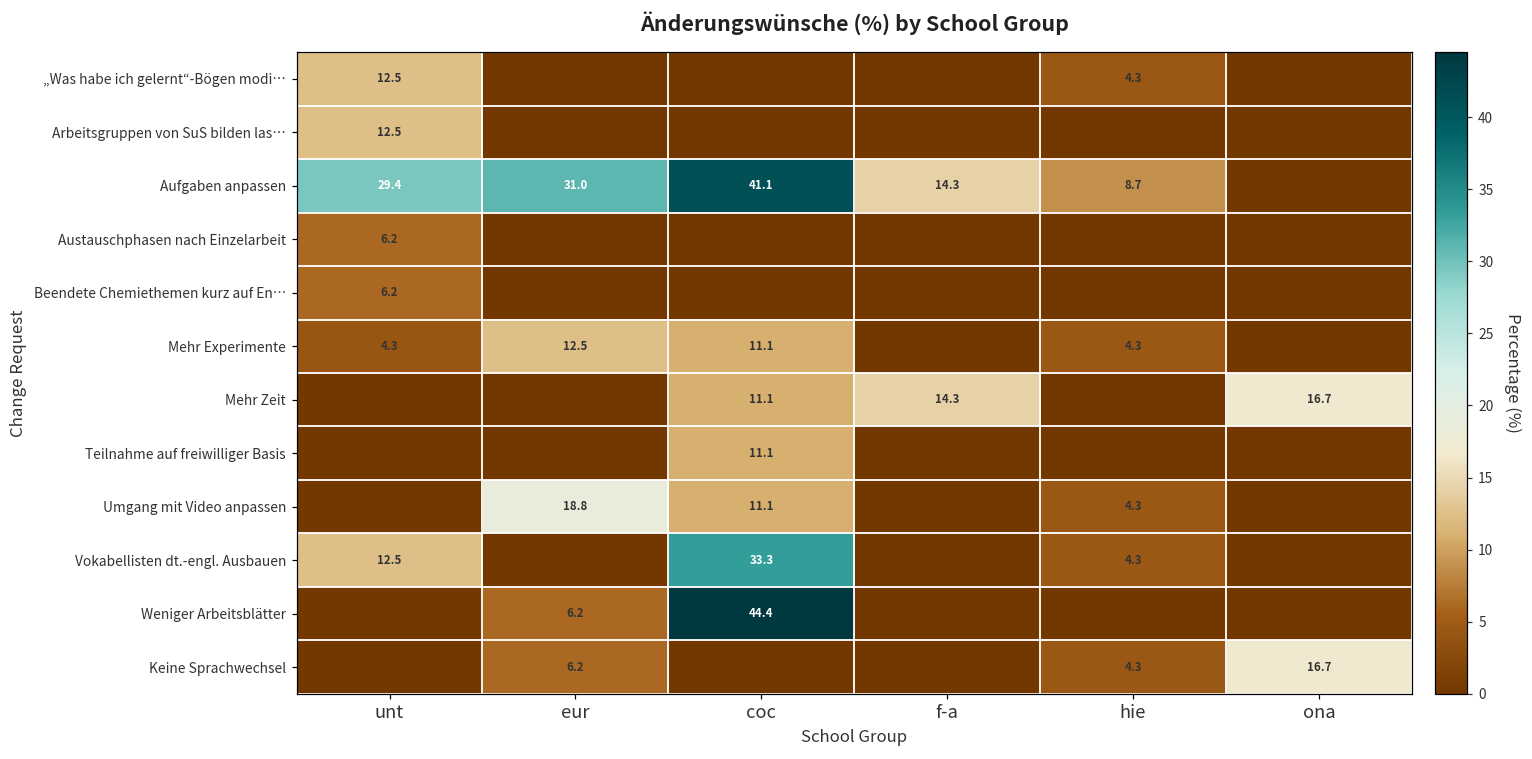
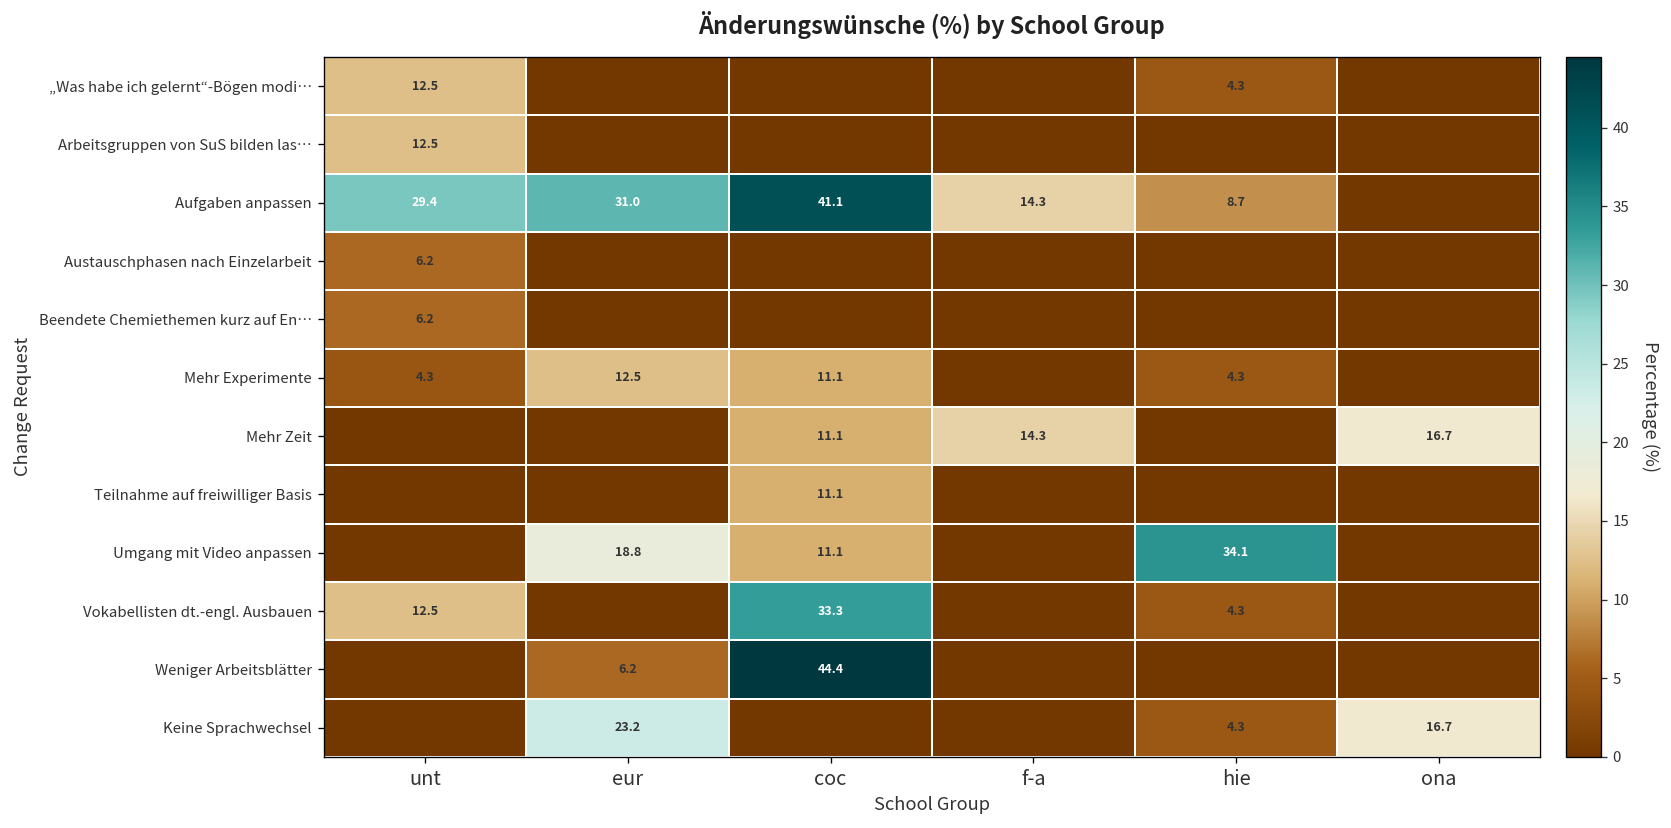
  {
    "„Was habe ich gelernt“-Bögen modi…": {
      "unt": 12.5,
      "hie": 4.3
    },
    "Arbeitsgruppen von SuS bilden las…": {
      "unt": 12.5
    },
    "Aufgaben anpassen": {
      "unt": 29.4,
      "eur": 31.0,
      "coc": 41.1,
      "f-a": 14.3,
      "hie": 8.7
    },
    "Austauschphasen nach Einzelarbeit": {
      "unt": 6.2
    },
    "Beendete Chemiethemen kurz auf En…": {
      "unt": 6.2
    },
    "Mehr Experimente": {
      "unt": 4.3,
      "eur": 12.5,
      "coc": 11.1,
      "hie": 4.3
    },
    "Mehr Zeit": {
      "coc": 11.1,
      "f-a": 14.3,
      "ona": 16.7
    },
    "Teilnahme auf freiwilliger Basis": {
      "coc": 11.1
    },
    "Umgang mit Video anpassen": {
      "eur": 18.8,
      "coc": 11.1,
-     "hie": 4.3
+     "hie": 34.1
    },
    "Vokabellisten dt.-engl. Ausbauen": {
      "unt": 12.5,
      "coc": 33.3,
      "hie": 4.3
    },
    "Weniger Arbeitsblätter": {
      "eur": 6.2,
      "coc": 44.4
    },
    "Keine Sprachwechsel": {
-     "eur": 6.2,
+     "eur": 23.2,
      "hie": 4.3,
      "ona": 16.7
    }
  }
